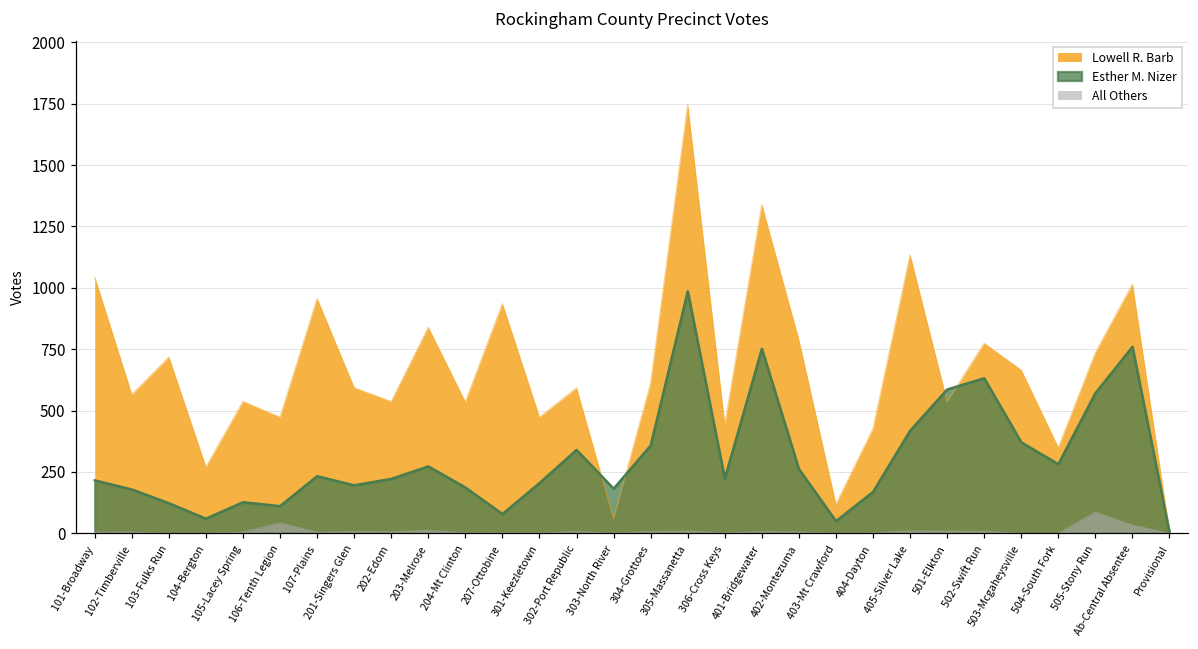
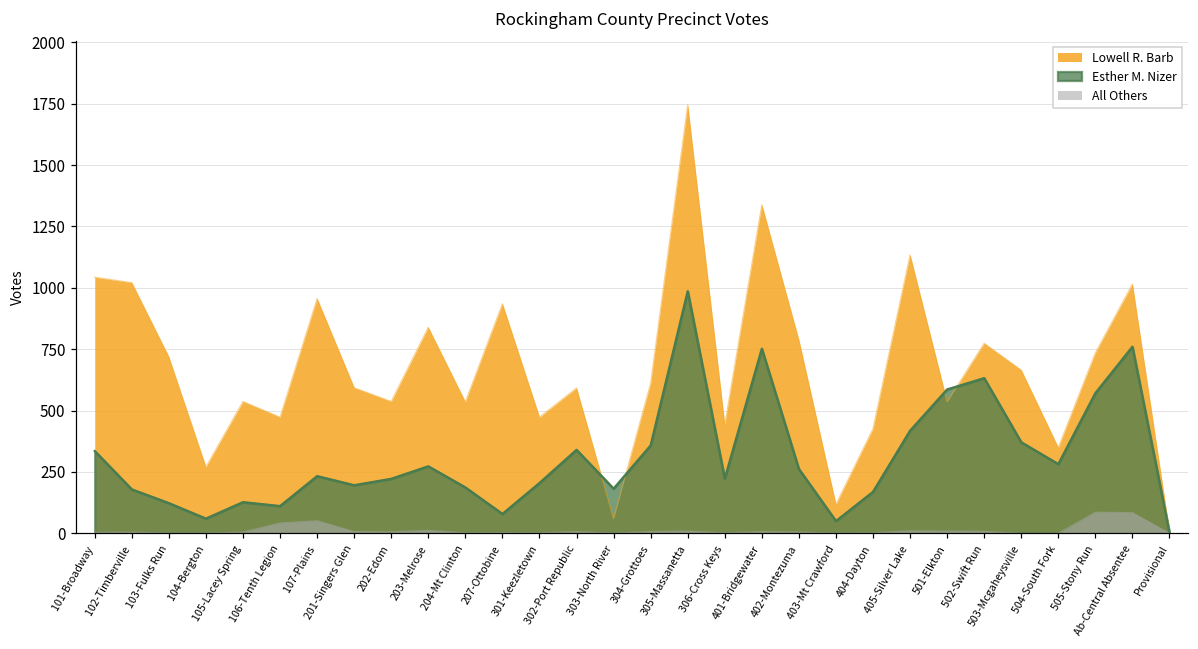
  {
    "Lowell R. Barb": {
      "101-Broadway": 1040,
-     "102-Timberville": 570,
+     "102-Timberville": 1020,
      "103-Fulks Run": 720,
      "104-Bergton": 270,
      "105-Lacey Spring": 540,
      "106-Tenth Legion": 470,
      "107-Plains": 960,
      "201-Singers Glen": 590,
      "202-Edom": 540,
      "203-Melrose": 840,
      "204-Mt Clinton": 540,
      "207-Ottobine": 940,
      "301-Keezletown": 470,
      "302-Port Republic": 590,
      "303-North River": 60,
      "304-Grottoes": 610,
      "305-Massanetta": 1750,
      "306-Cross Keys": 440,
      "401-Bridgewater": 1340,
      "402-Montezuma": 790,
      "403-Mt Crawford": 120,
      "404-Dayton": 430,
      "405-Silver Lake": 1130,
      "501-Elkton": 540,
      "502-Swift Run": 770,
      "503-Mcgaheysville": 670,
      "504-South Fork": 350,
      "505-Stony Run": 740,
      "Ab-Central Absentee": 1020
    },
    "Esther M. Nizer": {
-     "101-Broadway": 220,
+     "101-Broadway": 340,
      "102-Timberville": 180,
      "103-Fulks Run": 120,
      "104-Bergton": 60,
      "105-Lacey Spring": 130,
      "106-Tenth Legion": 110,
      "107-Plains": 230,
      "201-Singers Glen": 200,
      "202-Edom": 220,
      "203-Melrose": 270,
      "204-Mt Clinton": 190,
      "207-Ottobine": 80,
      "301-Keezletown": 210,
      "302-Port Republic": 340,
      "303-North River": 180,
      "304-Grottoes": 360,
      "305-Massanetta": 990,
      "306-Cross Keys": 220,
      "401-Bridgewater": 750,
      "402-Montezuma": 260,
      "403-Mt Crawford": 50,
      "404-Dayton": 170,
      "405-Silver Lake": 420,
      "501-Elkton": 590,
      "502-Swift Run": 630,
      "503-Mcgaheysville": 370,
      "504-South Fork": 280,
      "505-Stony Run": 570,
      "Ab-Central Absentee": 760
    },
    "All Others": {
      "101-Broadway": 0,
      "102-Timberville": 10,
      "103-Fulks Run": 0,
      "104-Bergton": 0,
      "105-Lacey Spring": 10,
      "106-Tenth Legion": 40,
-     "107-Plains": 0,
+     "107-Plains": 50,
      "201-Singers Glen": 10,
      "202-Edom": 10,
      "203-Melrose": 10,
      "204-Mt Clinton": 0,
      "207-Ottobine": 0,
      "301-Keezletown": 0,
      "302-Port Republic": 10,
      "303-North River": 0,
      "304-Grottoes": 10,
      "305-Massanetta": 10,
      "306-Cross Keys": 0,
      "401-Bridgewater": 10,
      "402-Montezuma": 10,
      "403-Mt Crawford": 0,
      "404-Dayton": 0,
      "405-Silver Lake": 10,
      "501-Elkton": 10,
      "502-Swift Run": 10,
      "503-Mcgaheysville": 0,
      "504-South Fork": 0,
      "505-Stony Run": 90,
-     "Ab-Central Absentee": 30
+     "Ab-Central Absentee": 80
    }
  }
